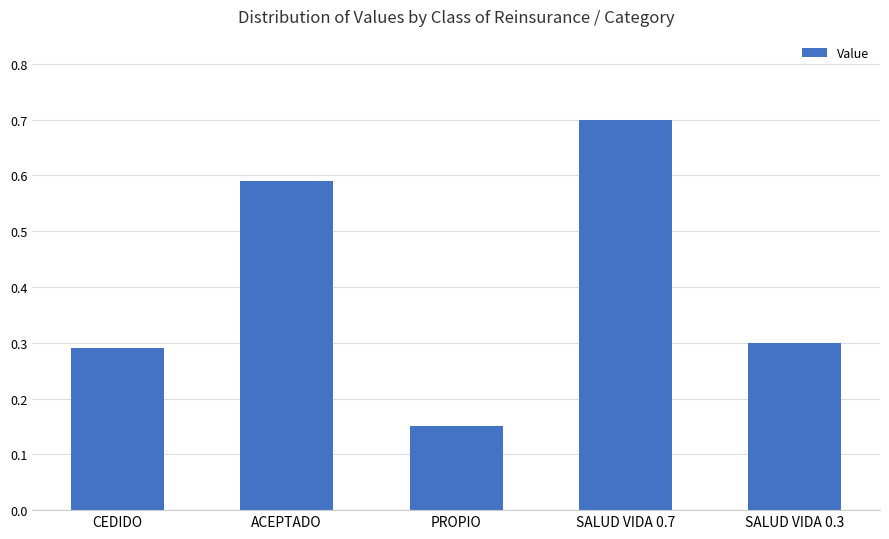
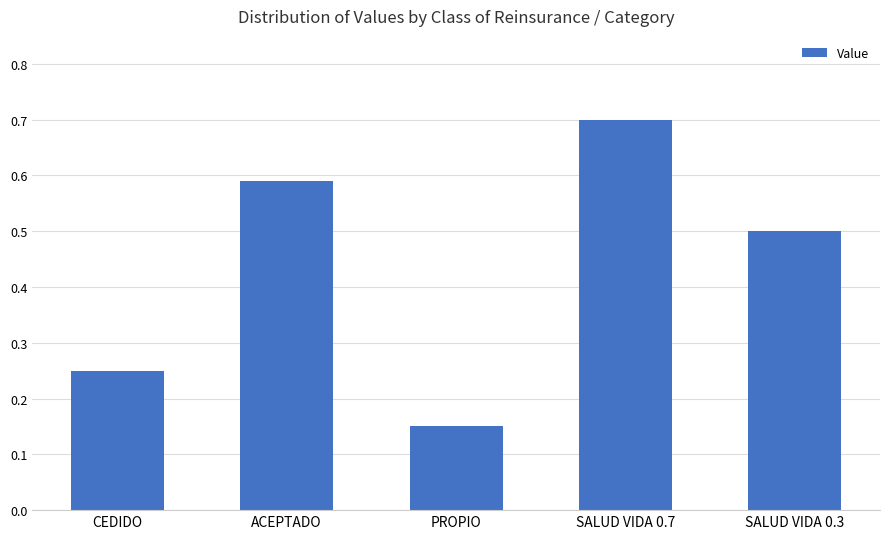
  {
-   "CEDIDO": 0.29,
+   "CEDIDO": 0.25,
    "ACEPTADO": 0.59,
    "PROPIO": 0.15,
    "SALUD VIDA 0.7": 0.70,
-   "SALUD VIDA 0.3": 0.3
+   "SALUD VIDA 0.3": 0.5
  }
